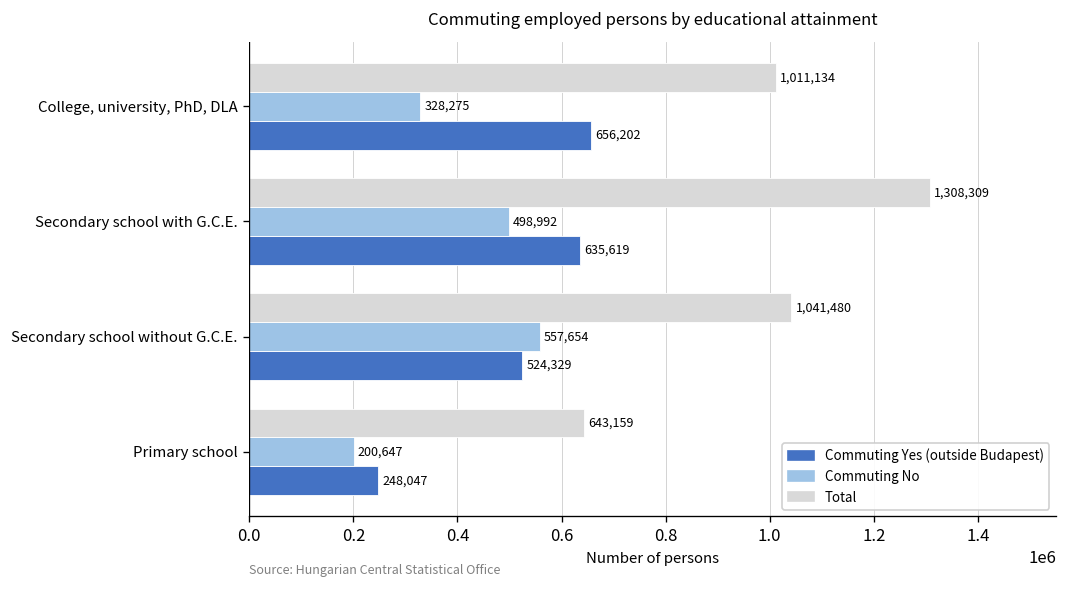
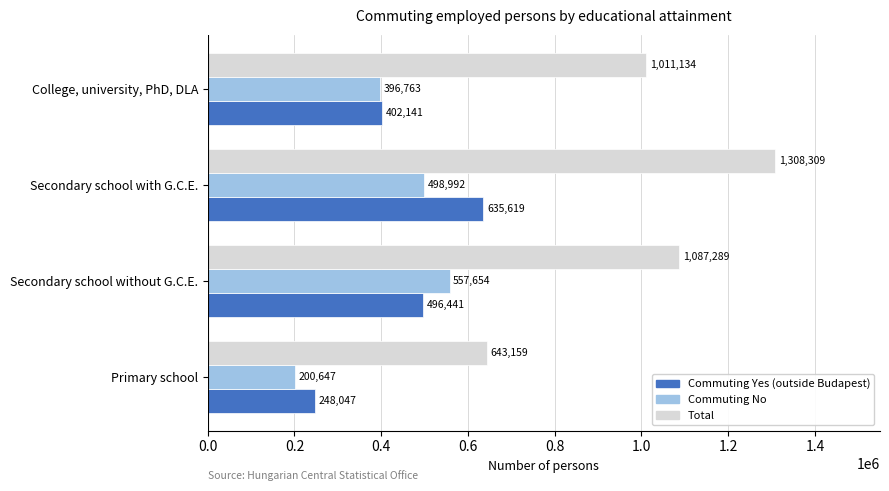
  {
    "Commuting Yes (outside Budapest)": {
-     "College, university, PhD, DLA": "656,202",
+     "College, university, PhD, DLA": "402,141",
      "Secondary school with G.C.E.": "635,619",
-     "Secondary school without G.C.E.": "524,329",
+     "Secondary school without G.C.E.": "496,441",
      "Primary school": "248,047"
    },
    "Commuting No": {
-     "College, university, PhD, DLA": "328,275",
+     "College, university, PhD, DLA": "396,763",
      "Secondary school with G.C.E.": "498,992",
      "Secondary school without G.C.E.": "557,654",
      "Primary school": "200,647"
    },
    "Total": {
      "College, university, PhD, DLA": "1,011,134",
      "Secondary school with G.C.E.": "1,308,309",
-     "Secondary school without G.C.E.": "1,041,480",
+     "Secondary school without G.C.E.": "1,087,289",
      "Primary school": "643,159"
    }
  }
